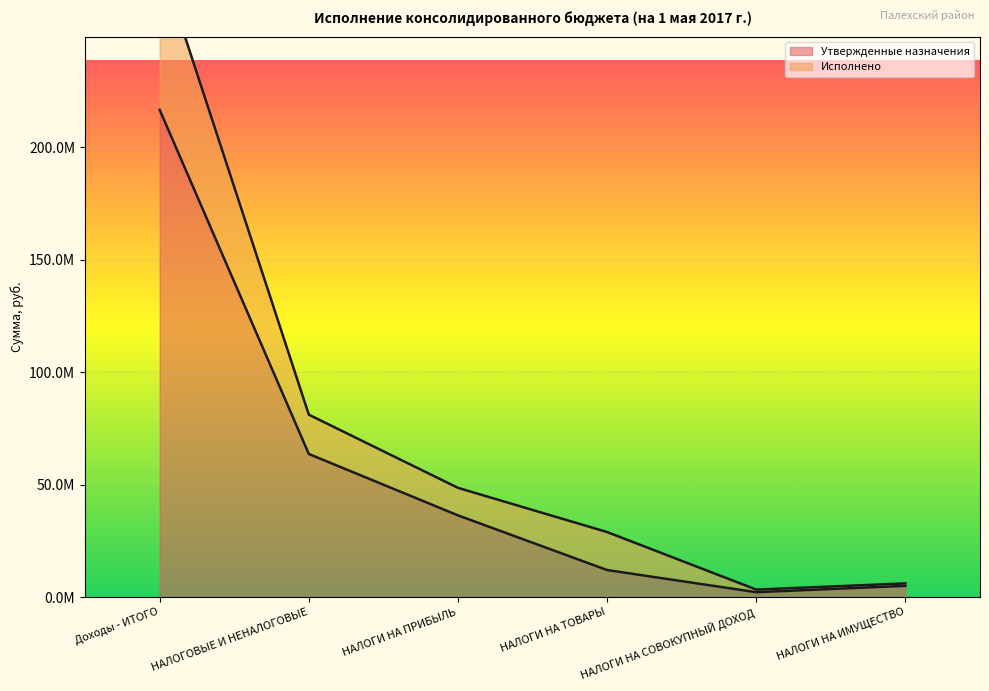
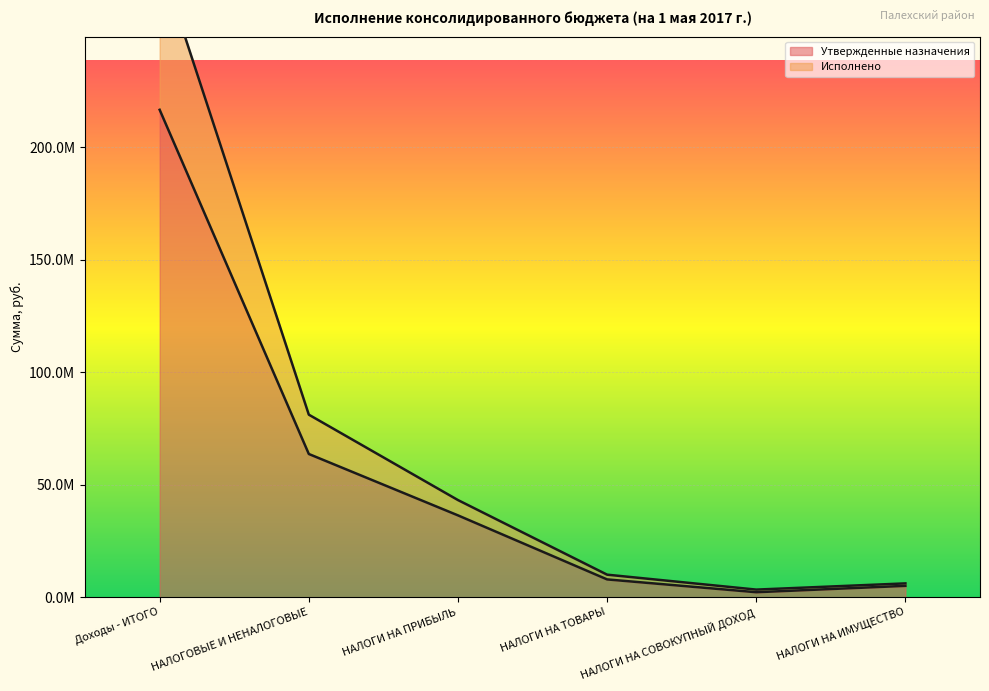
  {
    "Утвержденные назначения": {
      "Доходы - ИТОГО": 217000000,
      "НАЛОГОВЫЕ И НЕНАЛОГОВЫЕ": 64000000,
      "НАЛОГИ НА ПРИБЫЛЬ": 36000000,
-     "НАЛОГИ НА ТОВАРЫ": 12000000,
+     "НАЛОГИ НА ТОВАРЫ": 8000000,
      "НАЛОГИ НА СОВОКУПНЫЙ ДОХОД": 2000000
    },
    "Исполнено": {
      "НАЛОГОВЫЕ И НЕНАЛОГОВЫЕ": 17000000,
-     "НАЛОГИ НА ПРИБЫЛЬ": 12000000,
-     "НАЛОГИ НА ТОВАРЫ": 17000000,
+     "НАЛОГИ НА ПРИБЫЛЬ": 7000000,
+     "НАЛОГИ НА ТОВАРЫ": 2000000,
      "НАЛОГИ НА СОВОКУПНЫЙ ДОХОД": 1000000
    }
  }
